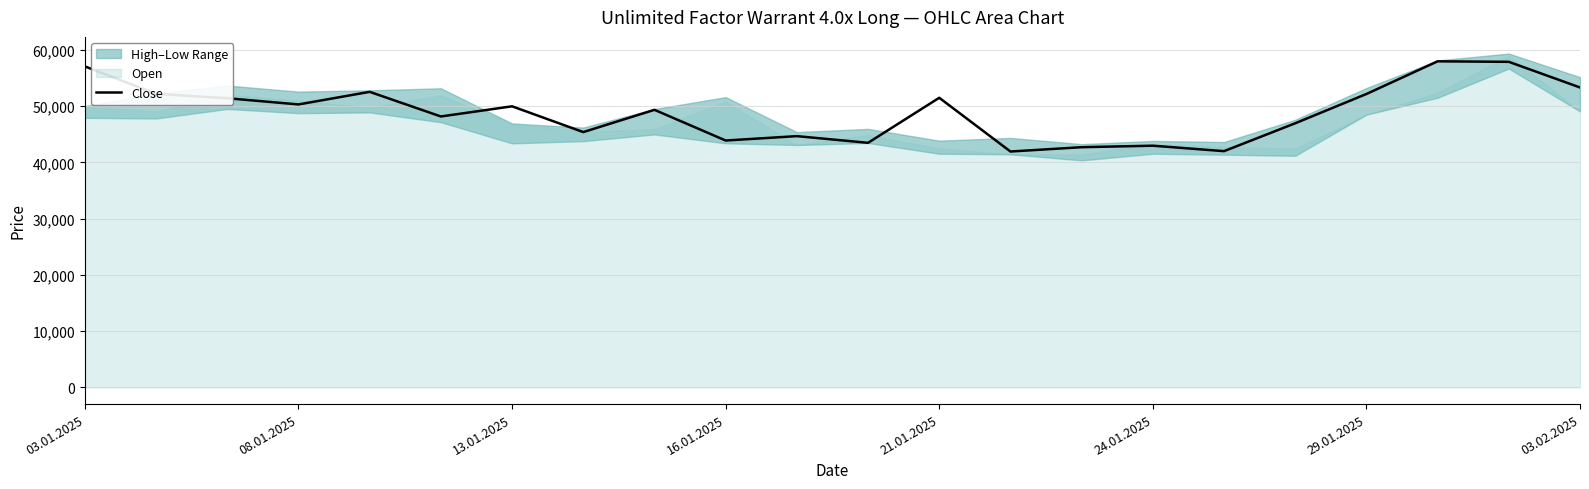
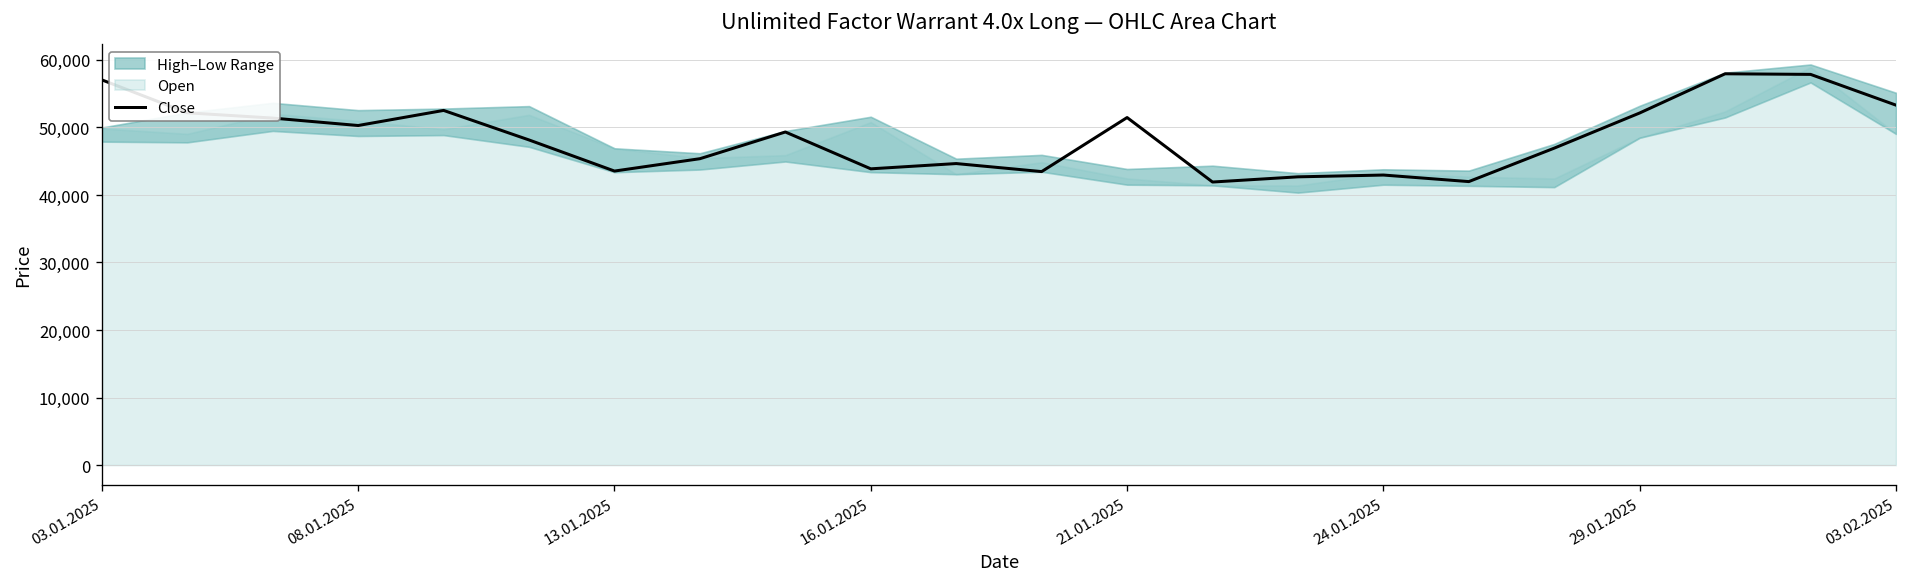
  {
    "Close": {
      "03.01.2025": "57,000",
      "08.01.2025": "50,000",
-     "13.01.2025": "50,000",
+     "13.01.2025": "44,000",
      "16.01.2025": "44,000",
      "21.01.2025": "51,000",
      "29.01.2025": "52,000",
      "03.02.2025": "53,000"
    }
  }
